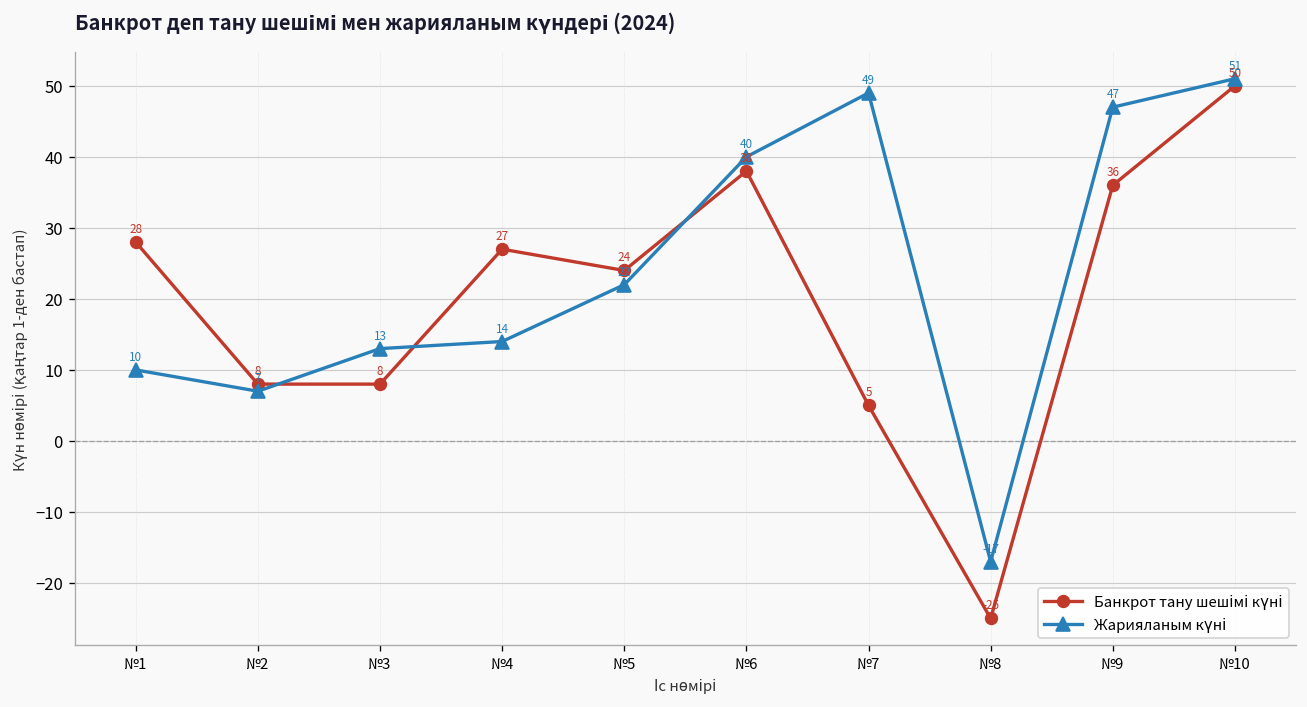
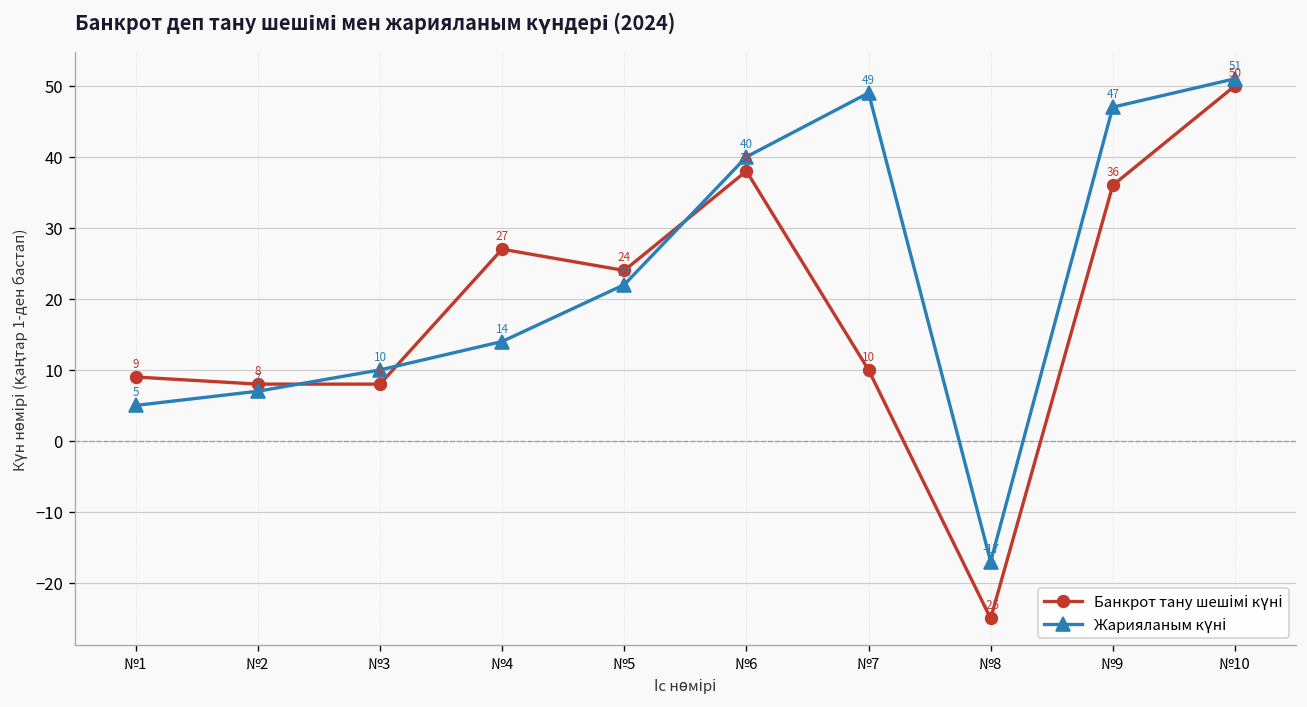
  {
    "Банкрот тану шешімі күні": {
-     "№1": 28,
+     "№1": 9,
      "№4": 27,
      "№5": 24,
-     "№7": 5,
+     "№7": 10,
      "№8": -25,
      "№9": 36
    },
    "Жарияланым күні": {
-     "№1": 10,
-     "№3": 13,
+     "№1": 5,
+     "№3": 10,
      "№4": 14,
      "№6": 40,
      "№7": 49,
      "№8": -17,
      "№9": 47
    }
  }
